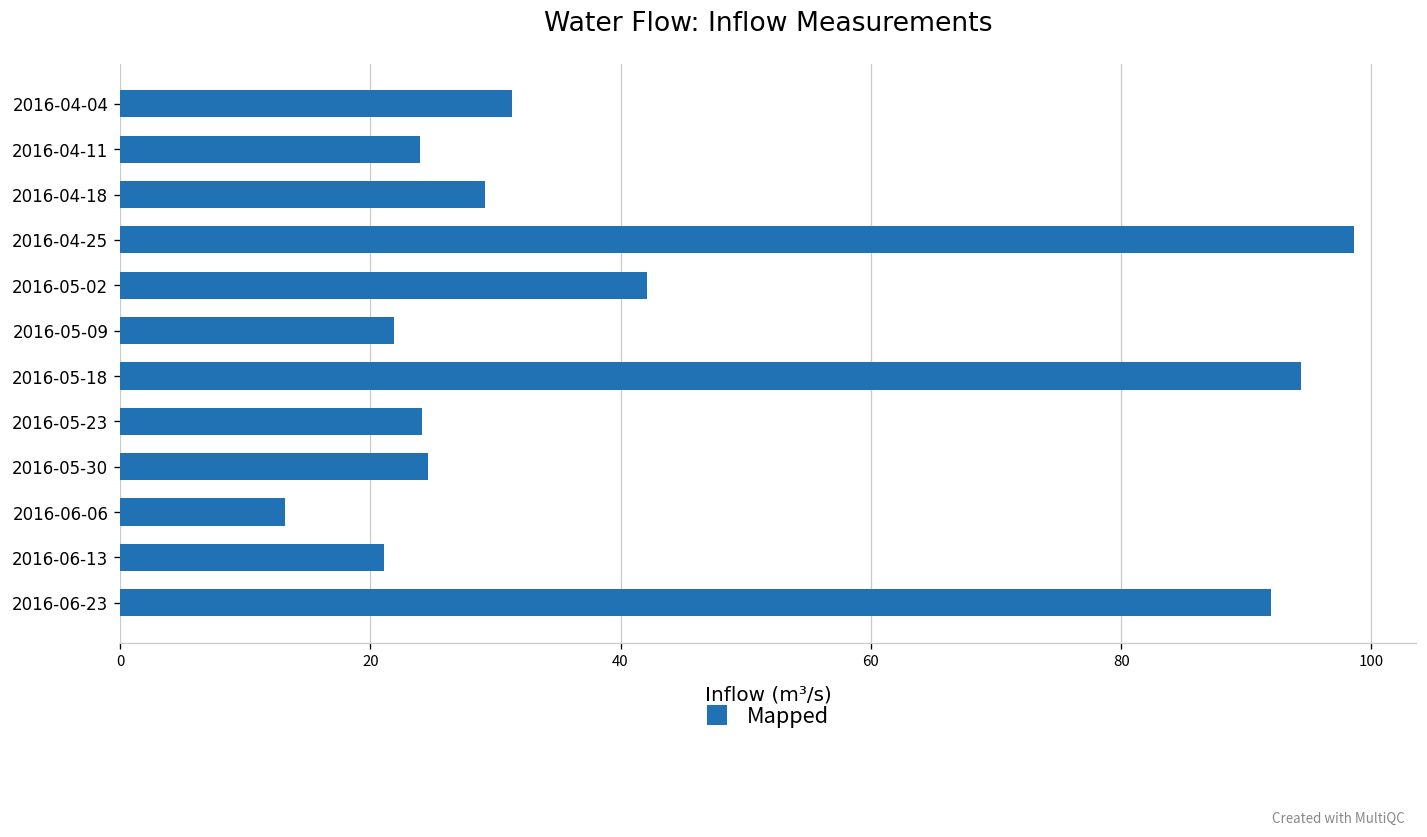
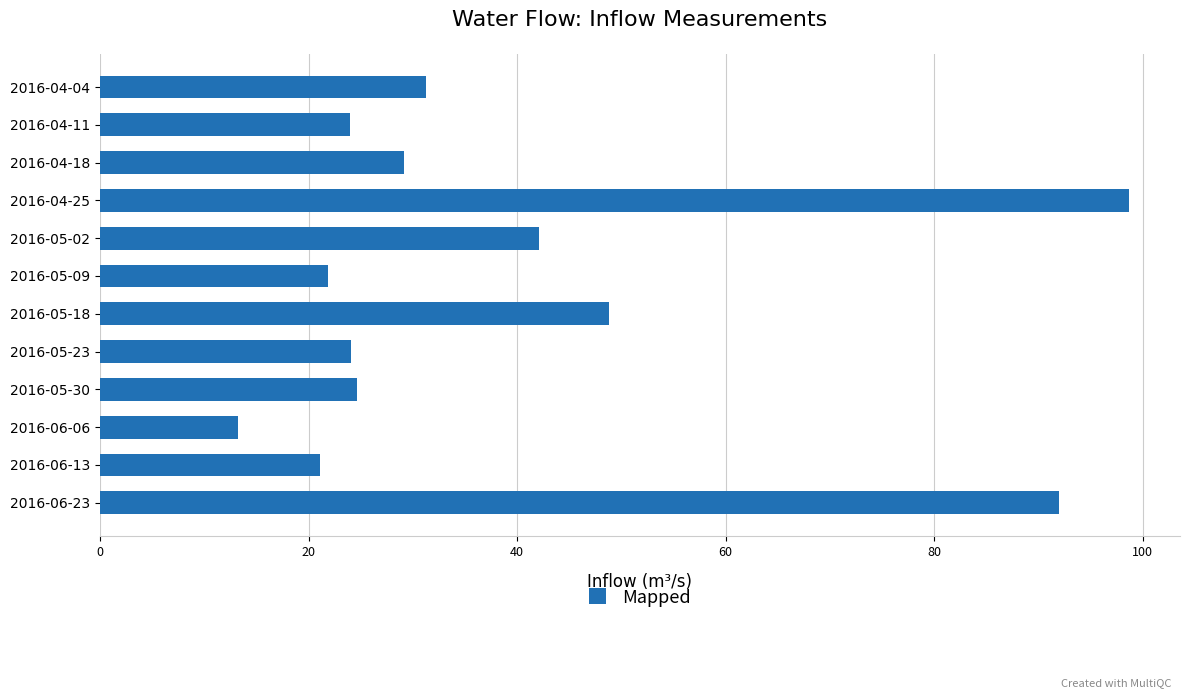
  {
    "2016-04-04": 31.3,
    "2016-04-11": 24.0,
    "2016-04-18": 29.2,
    "2016-04-25": 98.6,
    "2016-05-02": 42.1,
    "2016-05-09": 21.9,
-   "2016-05-18": 94.4,
+   "2016-05-18": 48.8,
    "2016-05-23": 24.1,
    "2016-05-30": 24.6,
    "2016-06-06": 13.2,
    "2016-06-13": 21.1,
    "2016-06-23": 92.0
  }
